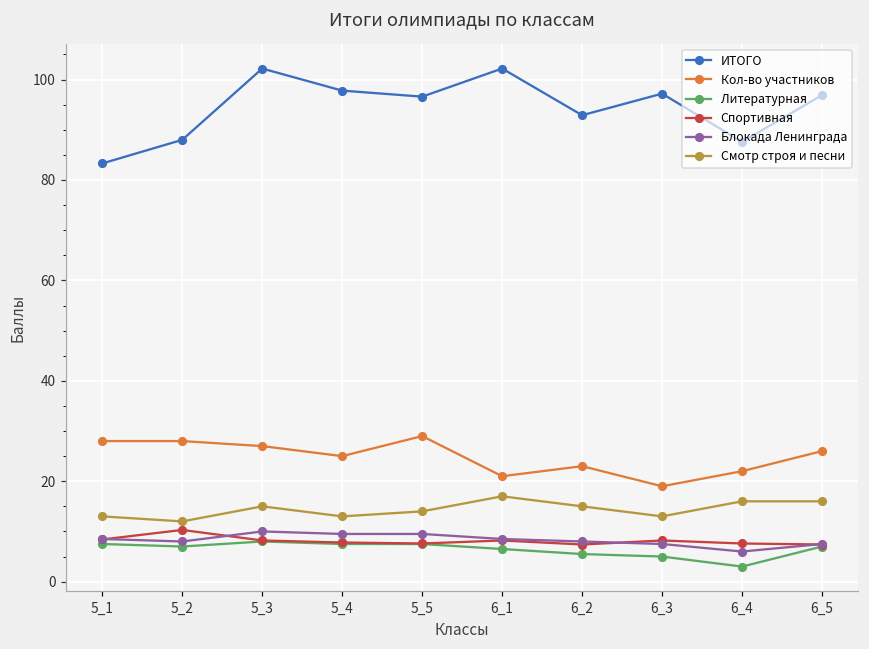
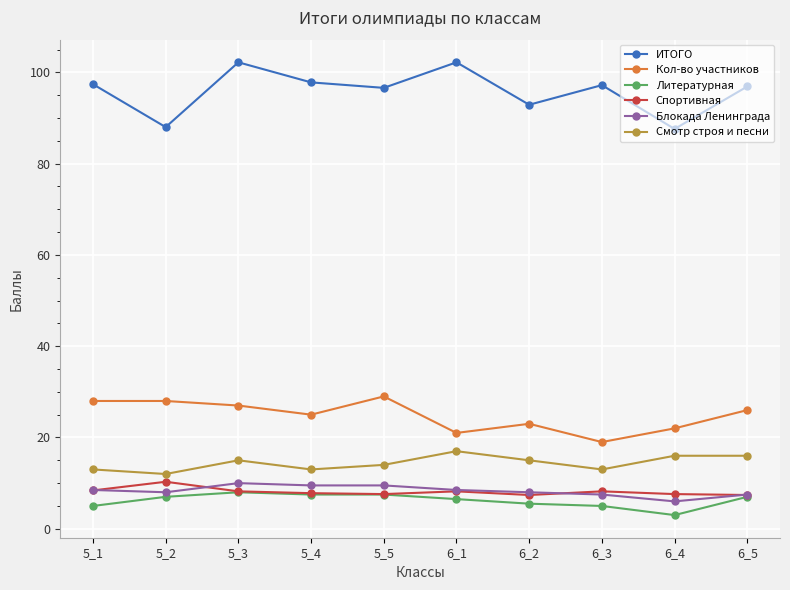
  {
    "ИТОГО": {
-     "5_1": 83,
+     "5_1": 97,
      "5_2": 88,
      "5_3": 102,
      "5_4": 98,
      "5_5": 97,
      "6_1": 102,
      "6_2": 93,
      "6_3": 97
    },
    "Литературная": {
-     "5_1": 8,
+     "5_1": 5,
      "5_2": 7,
      "6_1": 7,
      "6_2": 6,
      "6_3": 5,
      "6_4": 3
    },
    "Спортивная": {
      "5_2": 10,
      "6_2": 7,
      "6_3": 8,
      "6_4": 8
    },
    "Блокада Ленинграда": {
      "5_2": 8,
      "5_3": 10,
      "5_4": 10,
      "5_5": 10,
      "6_2": 8,
      "6_3": 8,
      "6_4": 6
    }
  }
